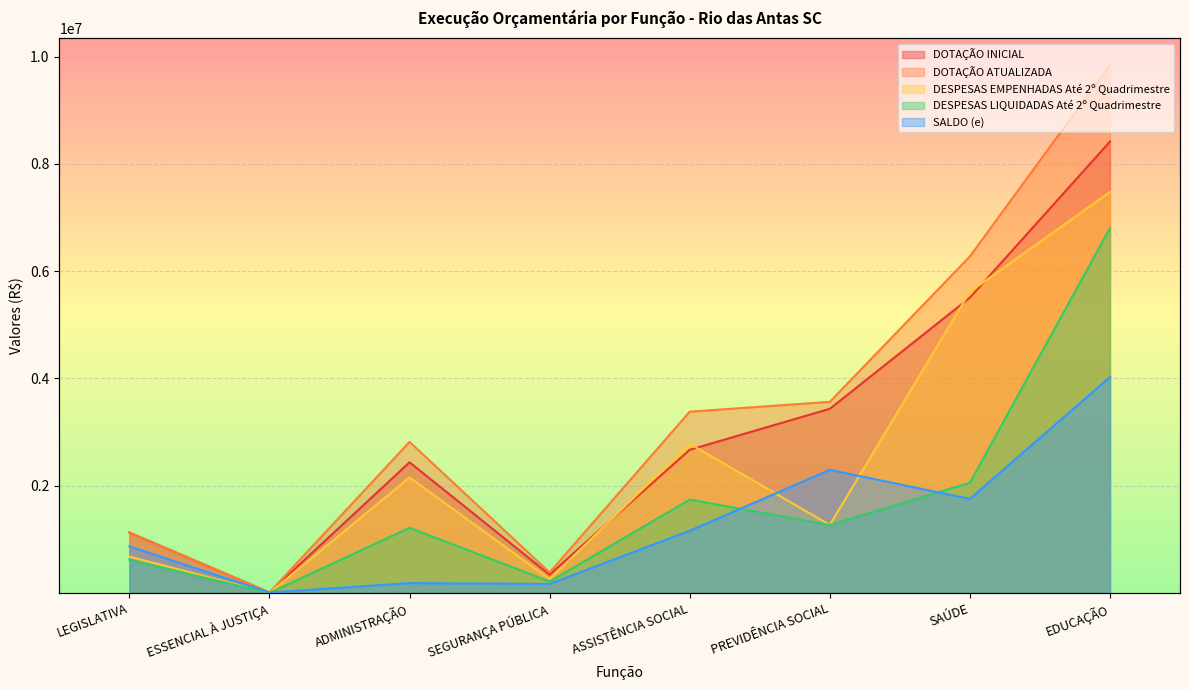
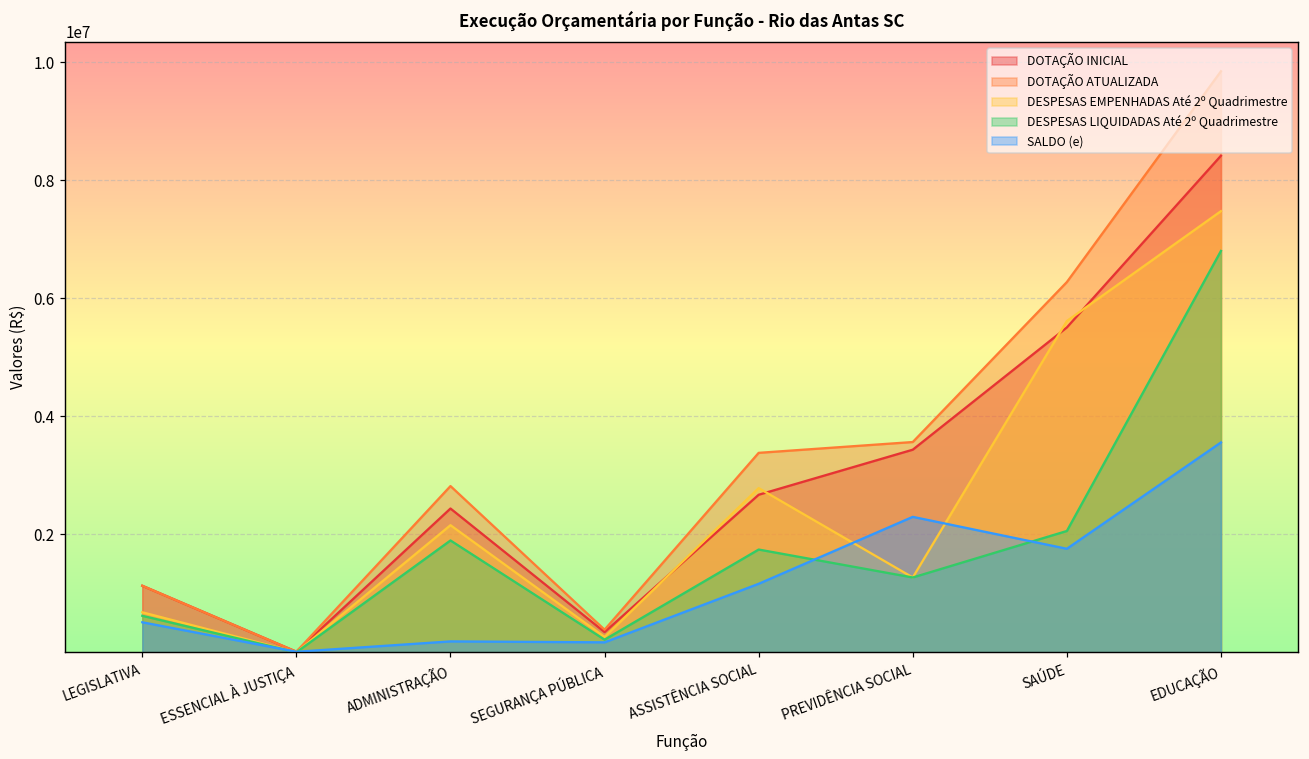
  {
    "DESPESAS LIQUIDADAS Até 2º Quadrimestre": {
      "LEGISLATIVA": 600000,
-     "ADMINISTRAÇÃO": 1200000,
+     "ADMINISTRAÇÃO": 1900000,
      "ASSISTÊNCIA SOCIAL": 1700000,
      "SAÚDE": 2100000,
      "EDUCAÇÃO": 6800000
    },
    "SALDO (e)": {
-     "LEGISLATIVA": 900000,
+     "LEGISLATIVA": 500000,
      "ADMINISTRAÇÃO": 200000,
      "ASSISTÊNCIA SOCIAL": 1200000,
      "PREVIDÊNCIA SOCIAL": 2300000,
      "SAÚDE": 1800000,
-     "EDUCAÇÃO": 4000000
+     "EDUCAÇÃO": 3600000
    }
  }
